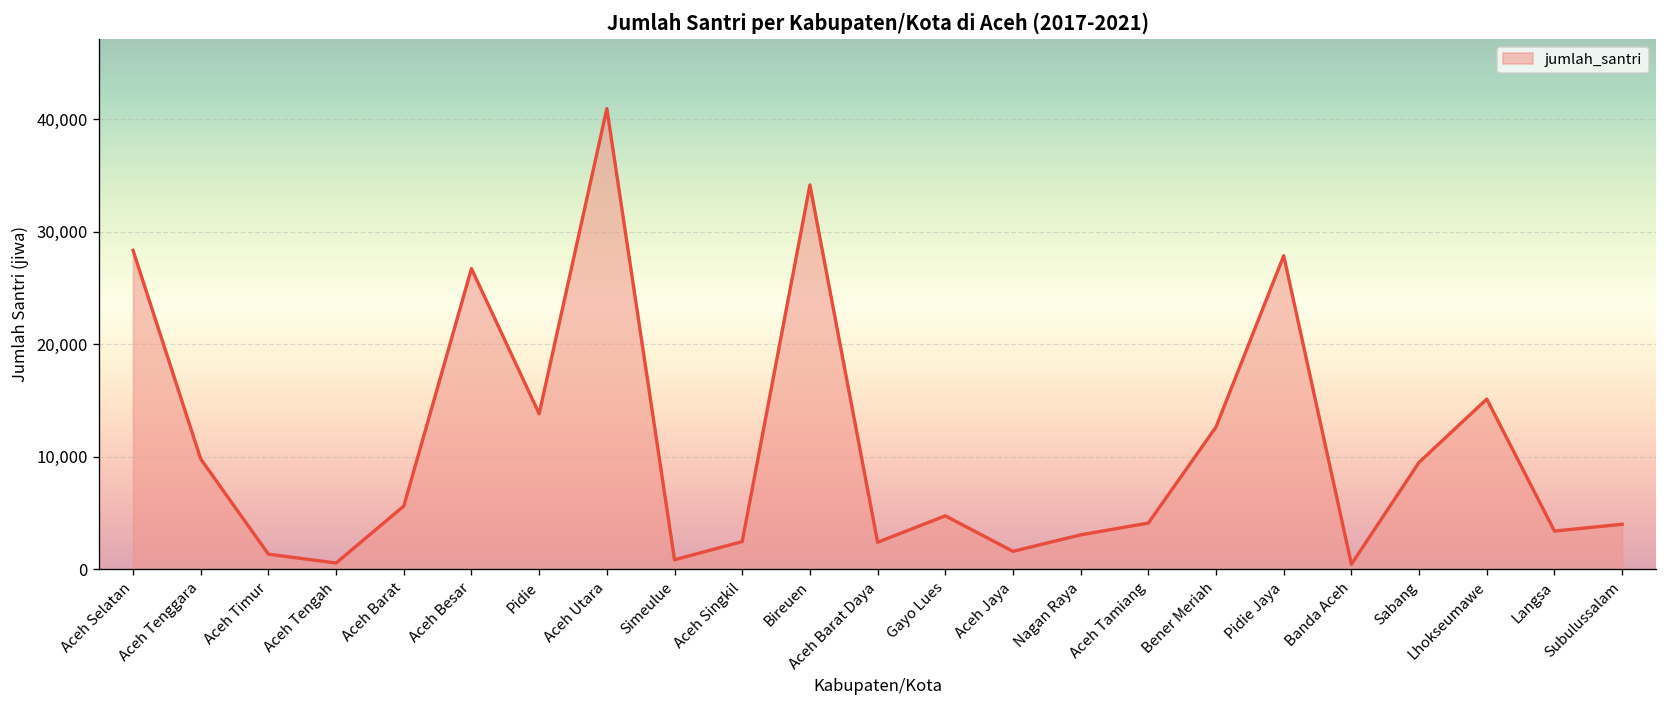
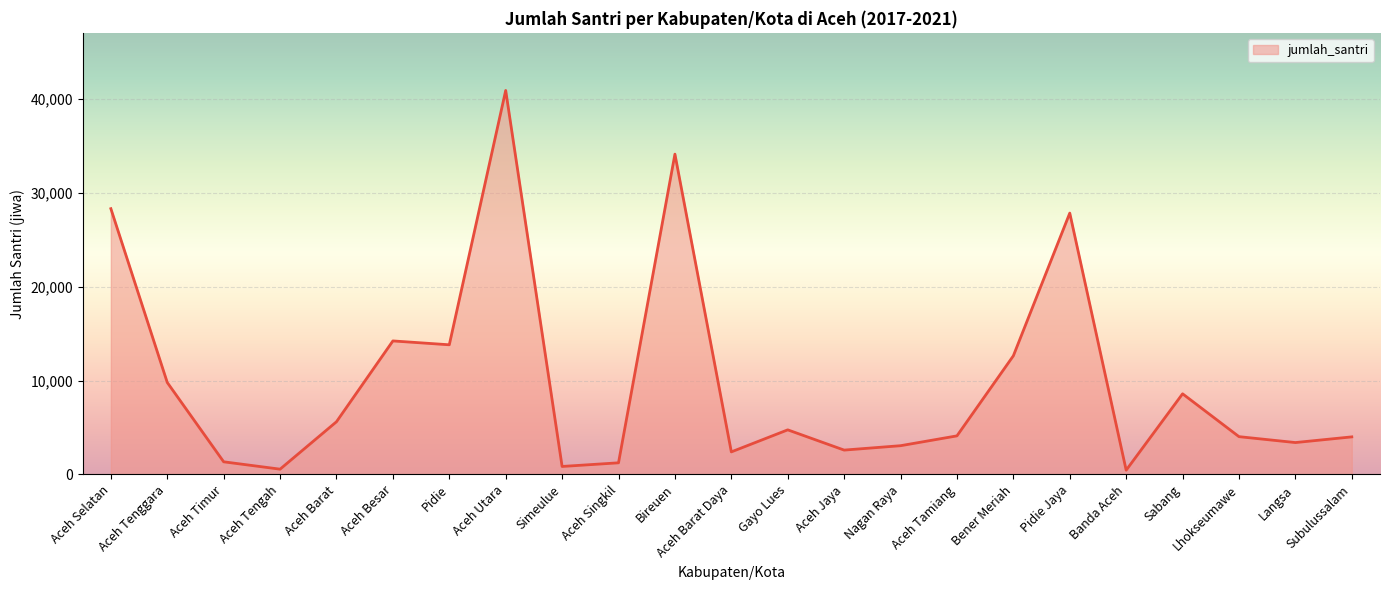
  {
    "Aceh Selatan": "28,000",
    "Aceh Tenggara": "10,000",
    "Aceh Timur": "1,000",
    "Aceh Tengah": "1,000",
    "Aceh Barat": "6,000",
-   "Aceh Besar": "27,000",
+   "Aceh Besar": "14,000",
    "Pidie": "14,000",
    "Aceh Utara": "41,000",
    "Simeulue": "1,000",
-   "Aceh Singkil": "2,000",
+   "Aceh Singkil": "1,000",
    "Bireuen": "34,000",
    "Aceh Barat Daya": "2,000",
    "Gayo Lues": "5,000",
-   "Aceh Jaya": "2,000",
+   "Aceh Jaya": "3,000",
    "Nagan Raya": "3,000",
    "Aceh Tamiang": "4,000",
    "Bener Meriah": "13,000",
    "Pidie Jaya": "28,000",
    "Banda Aceh": "0",
-   "Sabang": "10,000",
-   "Lhokseumawe": "15,000",
+   "Sabang": "9,000",
+   "Lhokseumawe": "4,000",
    "Langsa": "3,000",
    "Subulussalam": "4,000"
  }
